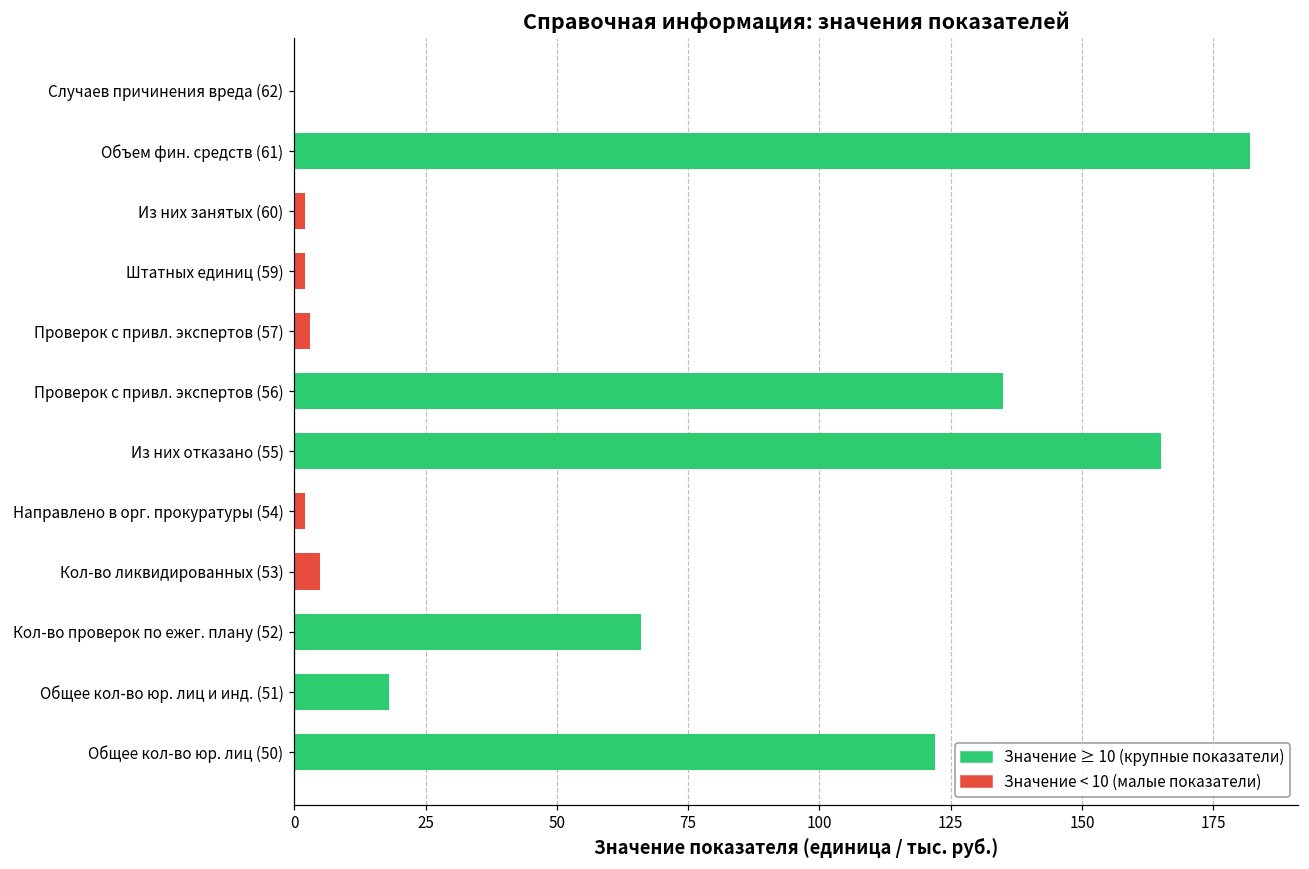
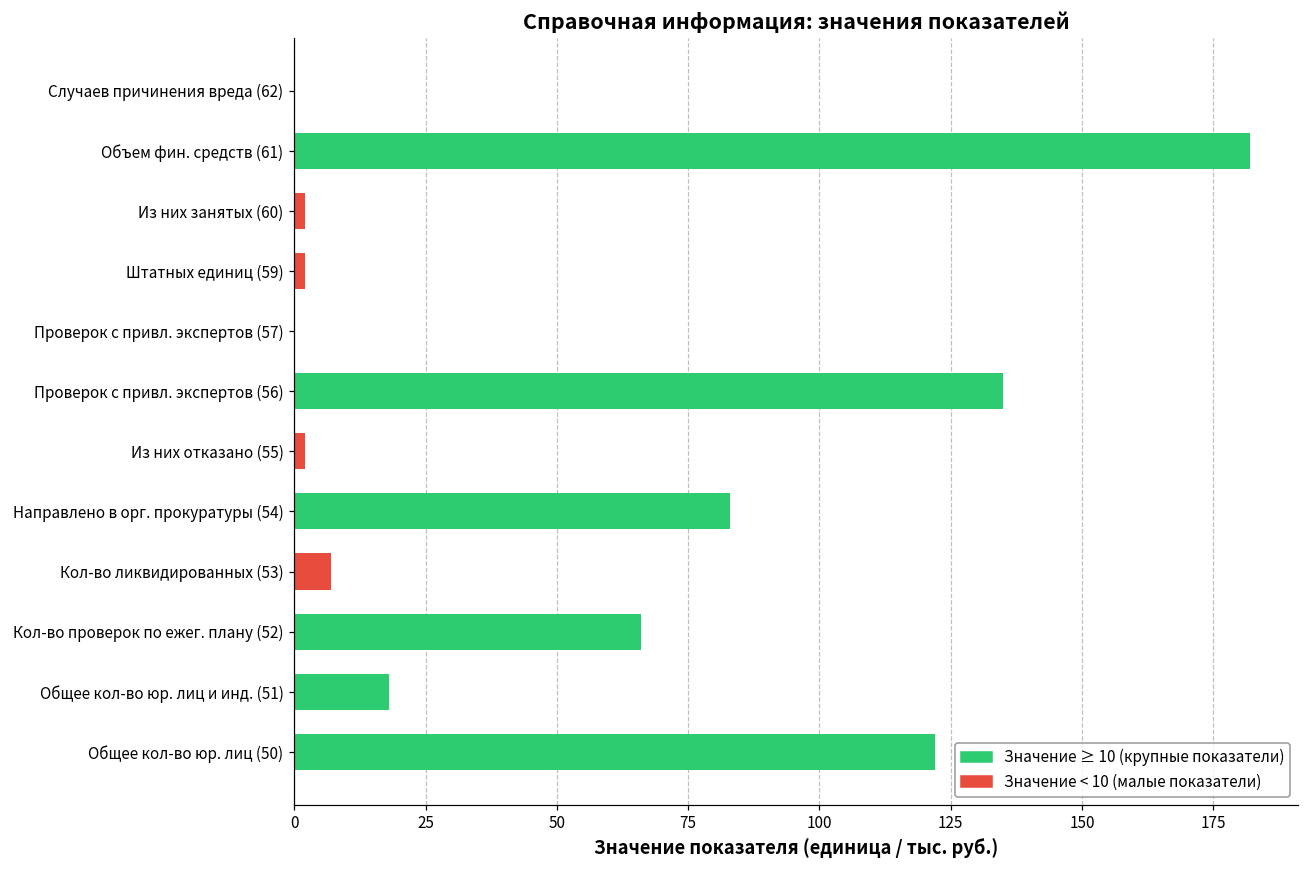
  {
    "Случаев причинения вреда (62)": 0,
    "Объем фин. средств (61)": 182,
    "Из них занятых (60)": 2,
    "Штатных единиц (59)": 2,
-   "Проверок с привл. экспертов (57)": 3,
+   "Проверок с привл. экспертов (57)": 0,
    "Проверок с привл. экспертов (56)": 135,
-   "Из них отказано (55)": 165,
-   "Направлено в орг. прокуратуры (54)": 2,
-   "Кол-во ликвидированных (53)": 5,
+   "Из них отказано (55)": 2,
+   "Направлено в орг. прокуратуры (54)": 83,
+   "Кол-во ликвидированных (53)": 7,
    "Кол-во проверок по ежег. плану (52)": 66,
    "Общее кол-во юр. лиц и инд. (51)": 18,
    "Общее кол-во юр. лиц (50)": 122
  }
